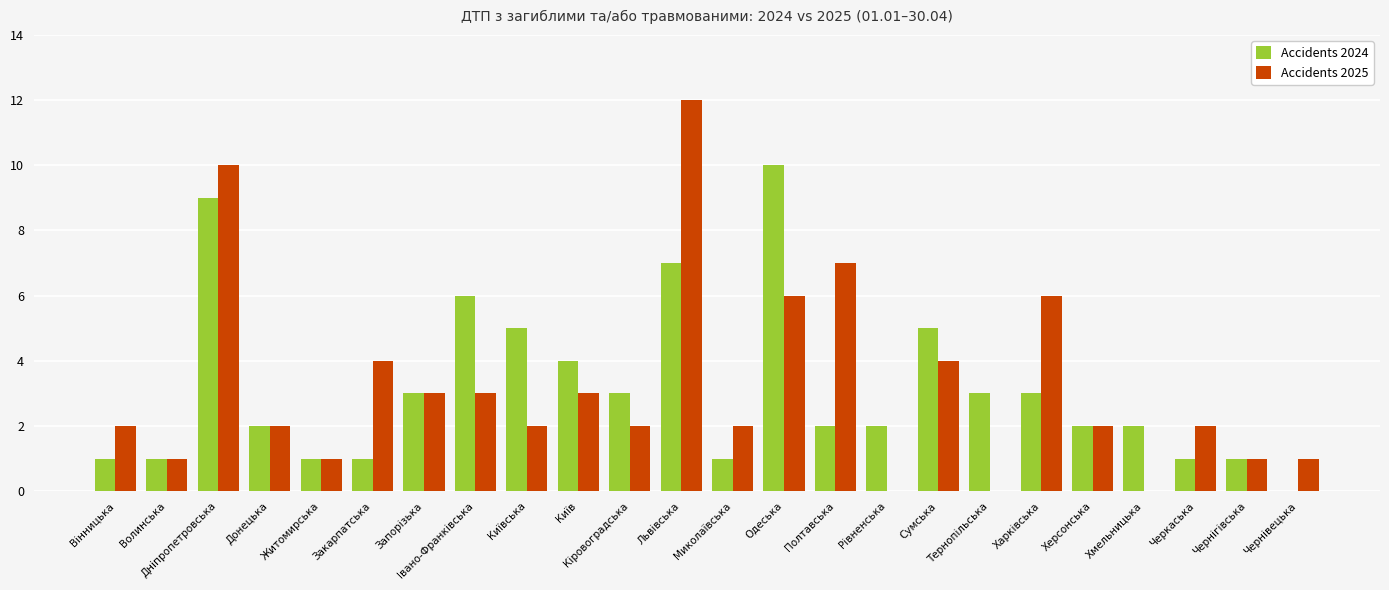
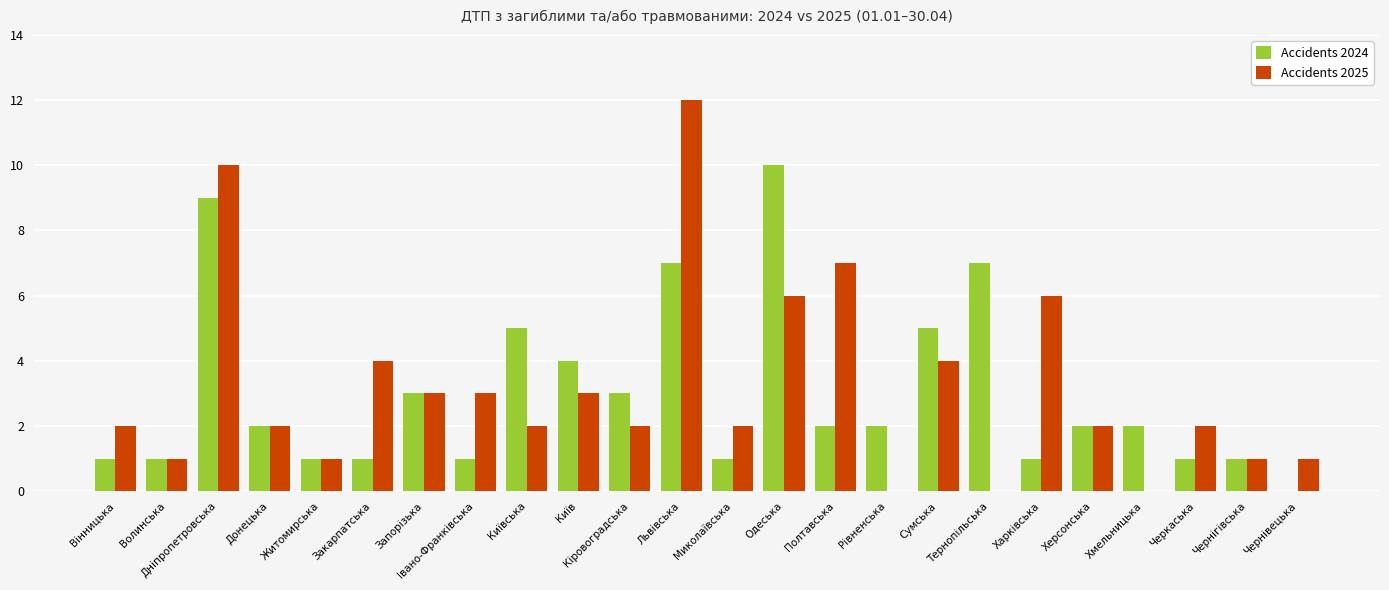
  {
    "Accidents 2024": {
      "Вінницька": 1,
      "Волинська": 1,
      "Дніпропетровська": 9,
      "Донецька": 2,
      "Житомирська": 1,
      "Закарпатська": 1,
      "Запорізька": 3,
-     "Івано-Франківська": 6,
+     "Івано-Франківська": 1,
      "Київська": 5,
      "Київ": 4,
      "Кіровоградська": 3,
      "Львівська": 7,
      "Миколаївська": 1,
      "Одеська": 10,
      "Полтавська": 2,
      "Рівненська": 2,
      "Сумська": 5,
-     "Тернопільська": 3,
-     "Харківська": 3,
+     "Тернопільська": 7,
+     "Харківська": 1,
      "Херсонська": 2,
      "Хмельницька": 2,
      "Черкаська": 1,
      "Чернігівська": 1,
      "Чернівецька": 0
    },
    "Accidents 2025": {
      "Вінницька": 2,
      "Волинська": 1,
      "Дніпропетровська": 10,
      "Донецька": 2,
      "Житомирська": 1,
      "Закарпатська": 4,
      "Запорізька": 3,
      "Івано-Франківська": 3,
      "Київська": 2,
      "Київ": 3,
      "Кіровоградська": 2,
      "Львівська": 12,
      "Миколаївська": 2,
      "Одеська": 6,
      "Полтавська": 7,
      "Рівненська": 0,
      "Сумська": 4,
      "Тернопільська": 0,
      "Харківська": 6,
      "Херсонська": 2,
      "Хмельницька": 0,
      "Черкаська": 2,
      "Чернігівська": 1,
      "Чернівецька": 1
    }
  }
